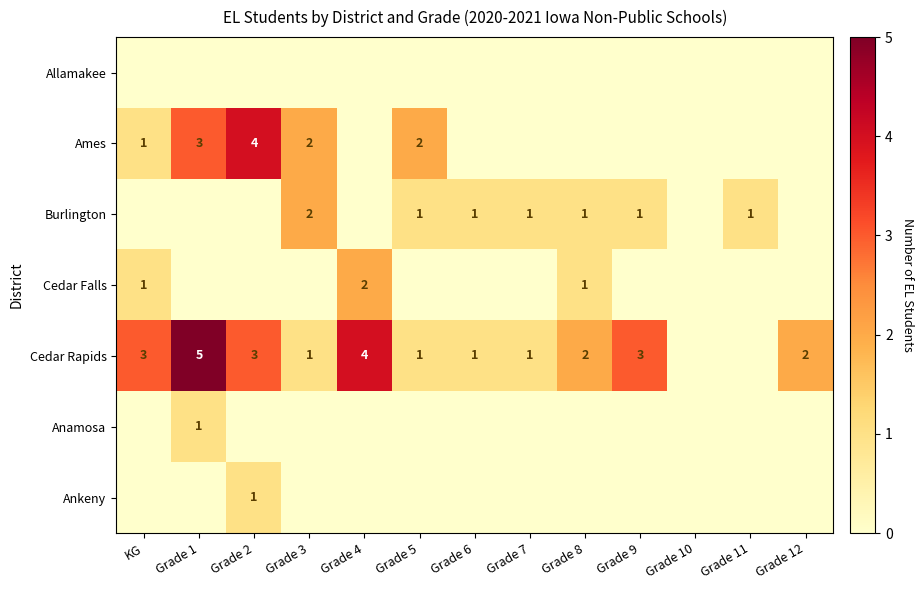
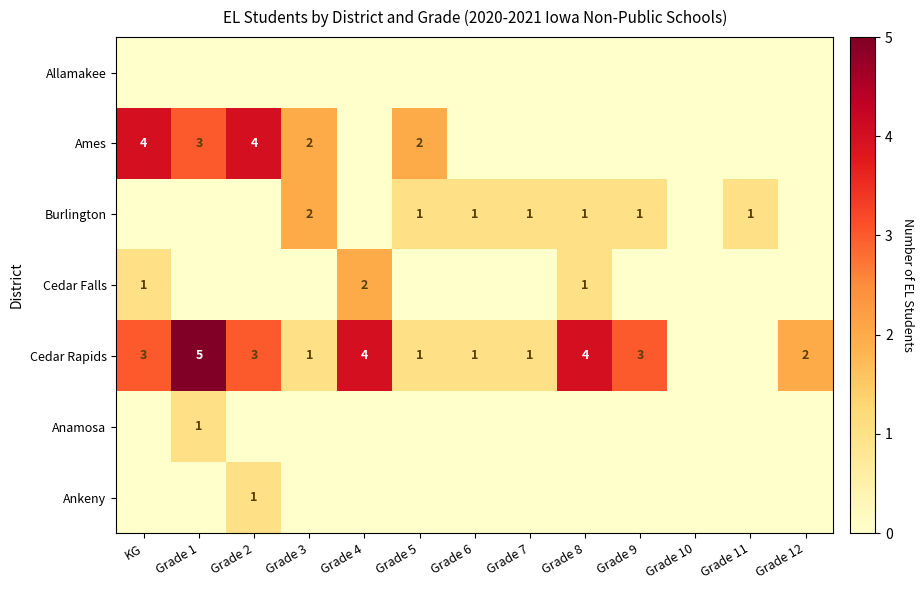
  {
    "Ames": {
-     "KG": 1,
+     "KG": 4,
      "Grade 1": 3,
      "Grade 2": 4,
      "Grade 3": 2,
      "Grade 5": 2
    },
    "Burlington": {
      "Grade 3": 2,
      "Grade 5": 1,
      "Grade 6": 1,
      "Grade 7": 1,
      "Grade 8": 1,
      "Grade 9": 1,
      "Grade 11": 1
    },
    "Cedar Falls": {
      "KG": 1,
      "Grade 4": 2,
      "Grade 8": 1
    },
    "Cedar Rapids": {
      "KG": 3,
      "Grade 1": 5,
      "Grade 2": 3,
      "Grade 3": 1,
      "Grade 4": 4,
      "Grade 5": 1,
      "Grade 6": 1,
      "Grade 7": 1,
-     "Grade 8": 2,
+     "Grade 8": 4,
      "Grade 9": 3,
      "Grade 12": 2
    },
    "Anamosa": {
      "Grade 1": 1
    },
    "Ankeny": {
      "Grade 2": 1
    }
  }
